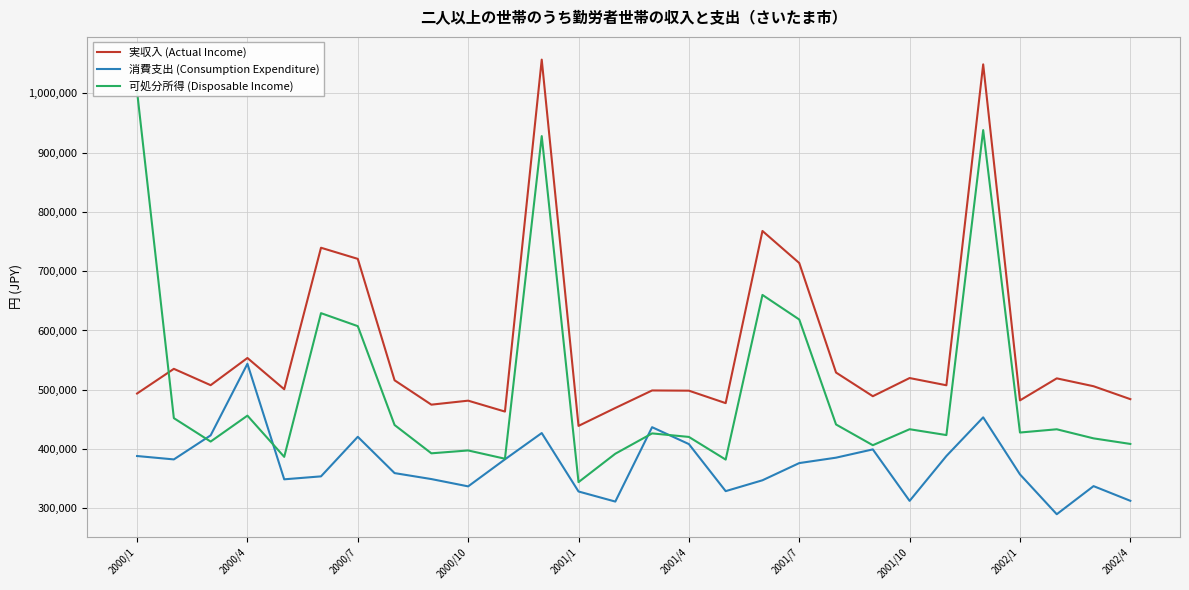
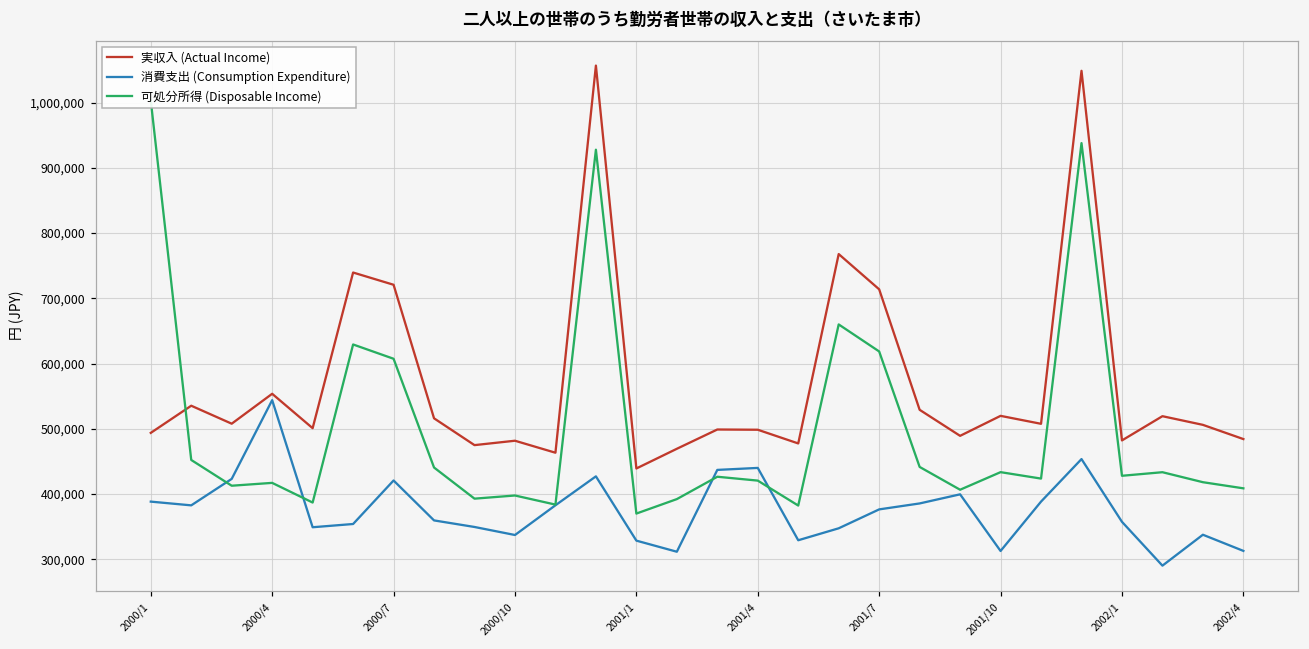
  {
    "実収入 (Actual Income)": {
      "2000/1": "490,000",
      "2000/4": "550,000",
      "2000/7": "720,000",
      "2000/10": "480,000",
      "2001/1": "440,000",
      "2001/4": "500,000",
      "2001/7": "710,000",
      "2001/10": "520,000",
      "2002/1": "480,000",
      "2002/4": "480,000"
    },
    "消費支出 (Consumption Expenditure)": {
      "2000/1": "390,000",
      "2000/4": "540,000",
      "2000/7": "420,000",
      "2000/10": "340,000",
      "2001/1": "330,000",
-     "2001/4": "410,000",
+     "2001/4": "440,000",
      "2001/7": "380,000",
      "2001/10": "310,000",
      "2002/1": "360,000",
      "2002/4": "310,000"
    },
    "可処分所得 (Disposable Income)": {
-     "2000/4": "460,000",
+     "2000/4": "420,000",
      "2000/7": "610,000",
      "2000/10": "400,000",
-     "2001/1": "340,000",
+     "2001/1": "370,000",
      "2001/4": "420,000",
      "2001/7": "620,000",
      "2001/10": "430,000",
      "2002/1": "430,000",
      "2002/4": "410,000"
    }
  }
